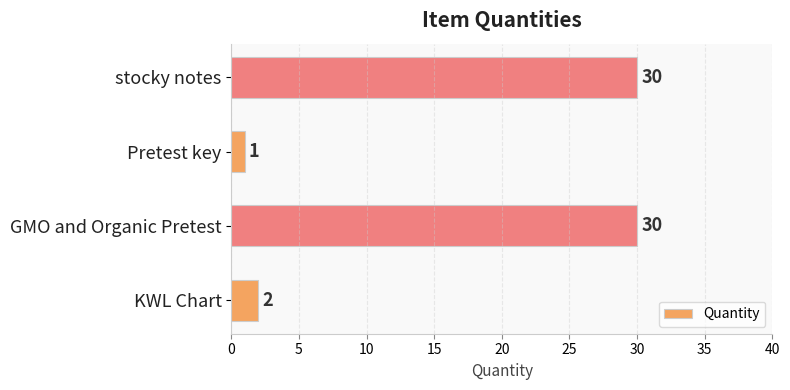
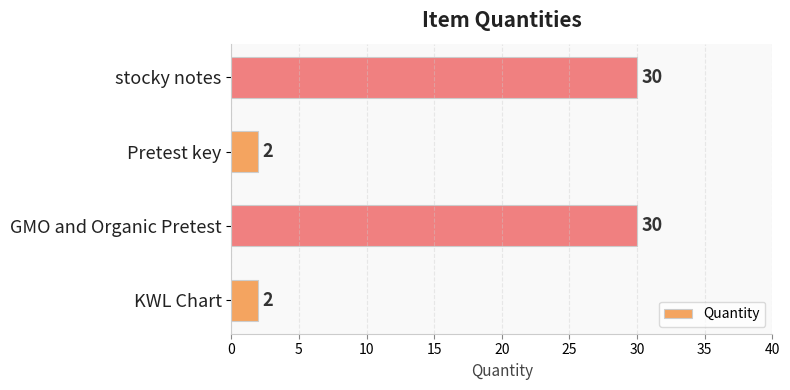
  {
    "stocky notes": 30,
-   "Pretest key": 1,
+   "Pretest key": 2,
    "GMO and Organic Pretest": 30,
    "KWL Chart": 2
  }
